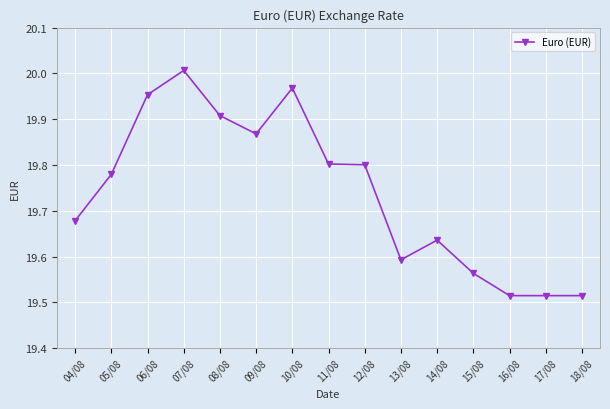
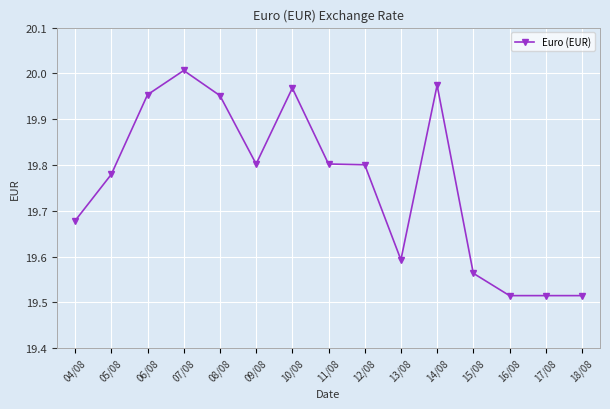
  {
    "04/08": 19.68,
    "05/08": 19.78,
    "06/08": 19.95,
    "07/08": 20.01,
-   "08/08": 19.91,
-   "09/08": 19.87,
+   "08/08": 19.95,
+   "09/08": 19.80,
    "10/08": 19.97,
    "11/08": 19.80,
    "12/08": 19.80,
    "13/08": 19.59,
-   "14/08": 19.64,
+   "14/08": 19.97,
    "15/08": 19.56,
    "16/08": 19.51,
    "17/08": 19.51,
    "18/08": 19.51
  }
